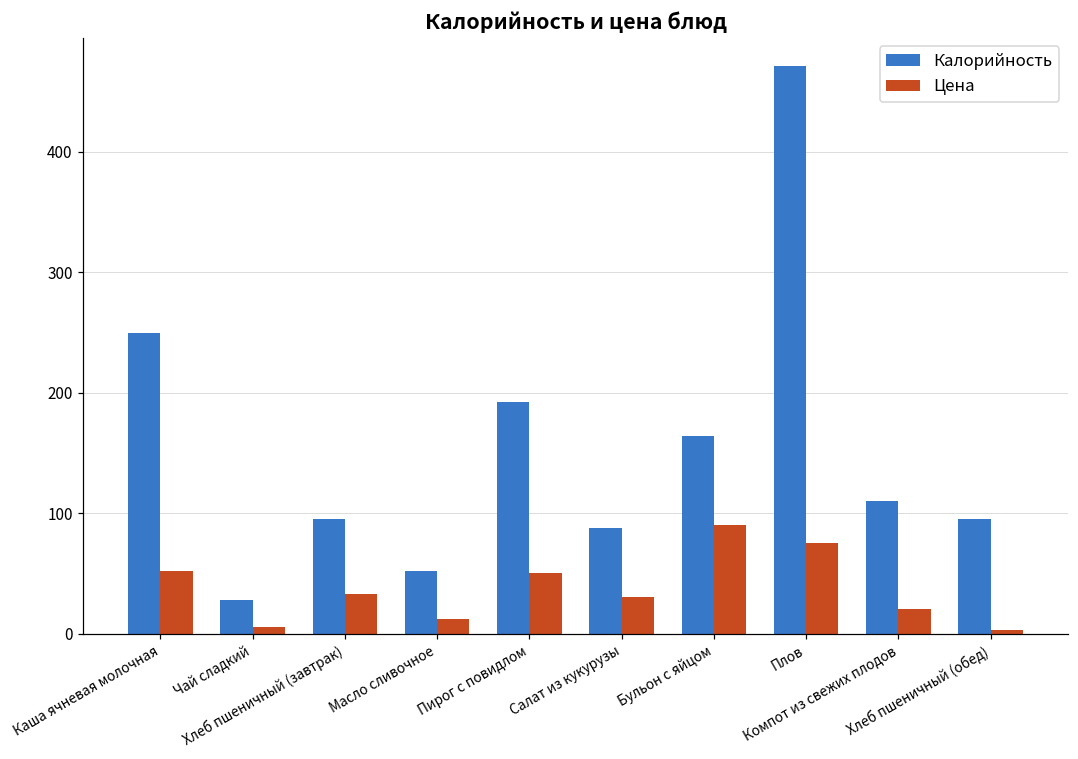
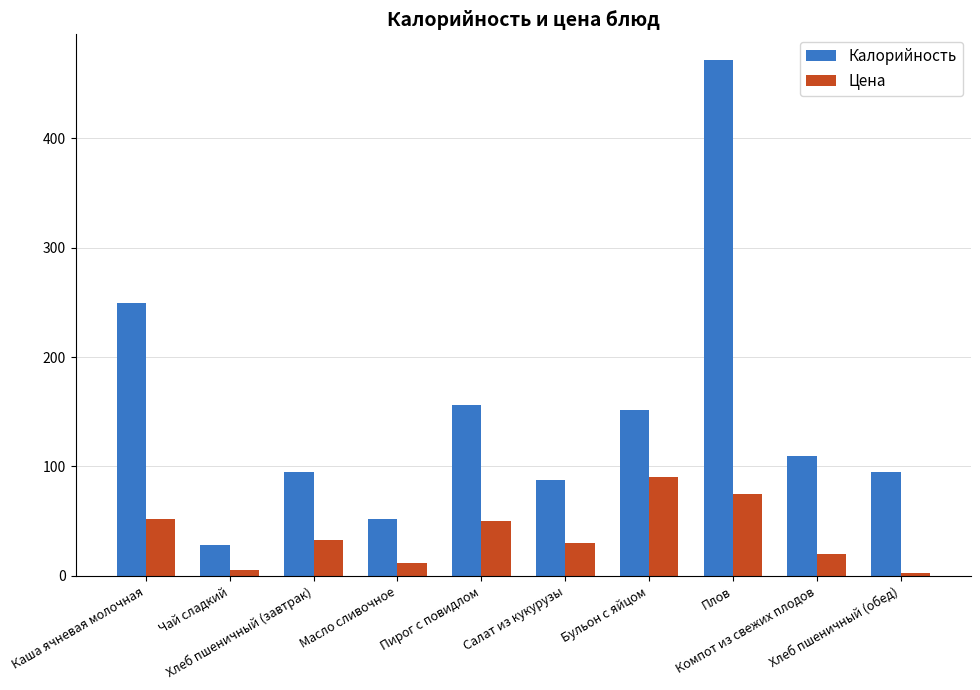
  {
    "Калорийность": {
      "Каша ячневая молочная": 250,
      "Чай сладкий": 28,
      "Хлеб пшеничный (завтрак)": 95,
      "Масло сливочное": 52,
-     "Пирог с повидлом": 193,
+     "Пирог с повидлом": 157,
      "Салат из кукурузы": 87,
-     "Бульон с яйцом": 164,
+     "Бульон с яйцом": 152,
      "Плов": 471,
      "Компот из свежих плодов": 110,
      "Хлеб пшеничный (обед)": 95
    },
    "Цена": {
      "Каша ячневая молочная": 52,
      "Чай сладкий": 5,
      "Хлеб пшеничный (завтрак)": 33,
      "Масло сливочное": 12,
      "Пирог с повидлом": 50,
      "Салат из кукурузы": 30,
      "Бульон с яйцом": 90,
      "Плов": 75,
      "Компот из свежих плодов": 20,
      "Хлеб пшеничный (обед)": 3
    }
  }
